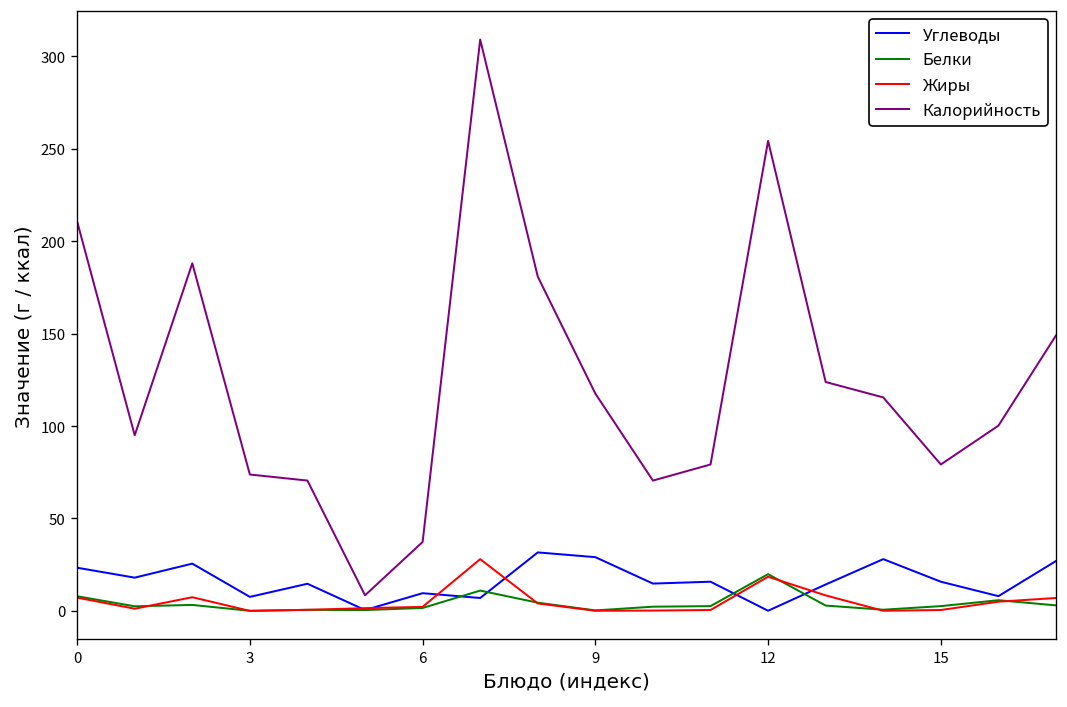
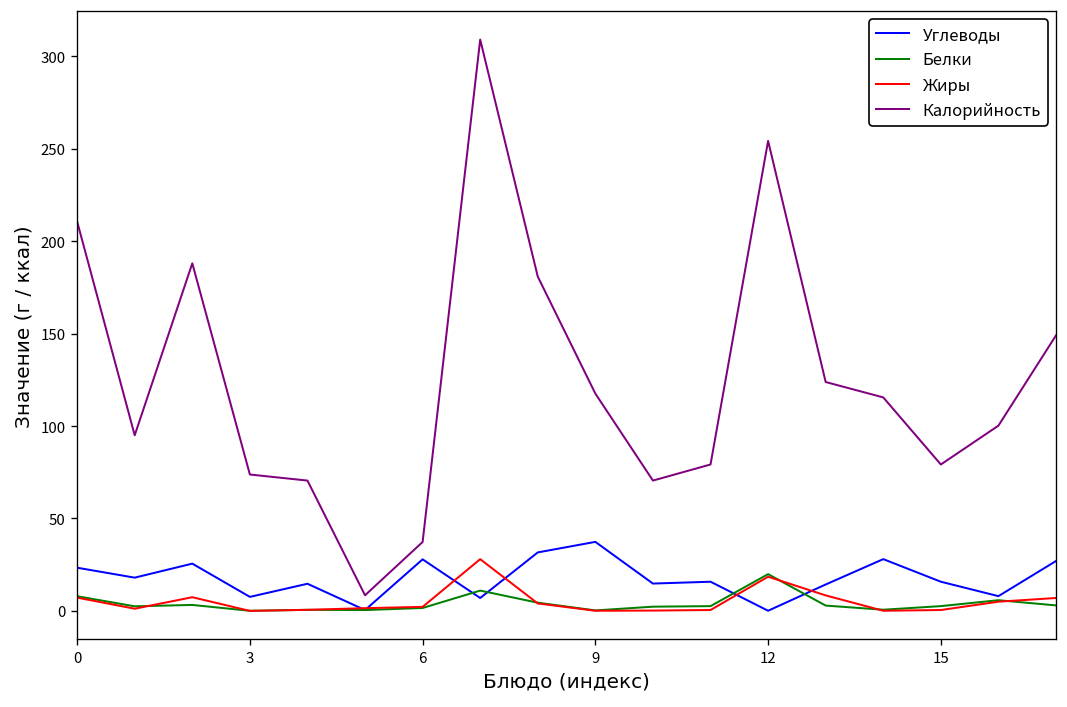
  {
    "Углеводы": {
      "0": 23,
      "3": 8,
-     "6": 10,
-     "9": 29,
+     "6": 28,
+     "9": 37,
      "12": 0,
      "15": 16
    },
    "Белки": {
      "15": 3
    },
    "Жиры": {
      "15": 1
    },
    "Калорийность": {
      "0": 211,
      "3": 74,
      "6": 37,
      "9": 118,
      "12": 254,
      "15": 79
    }
  }
